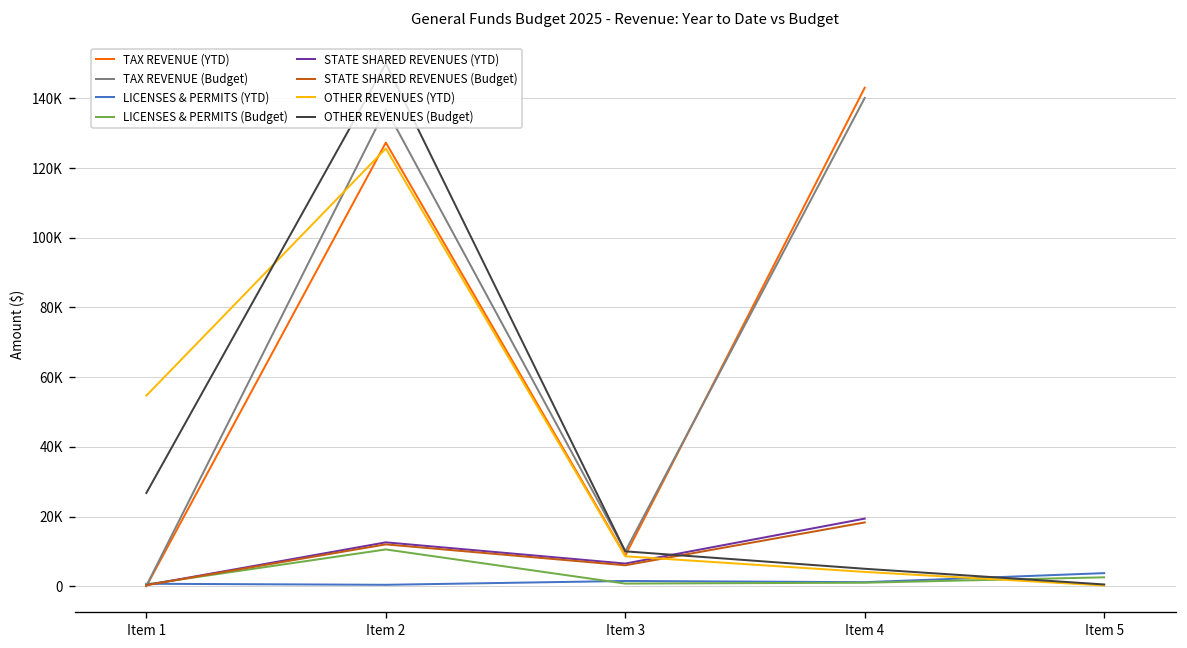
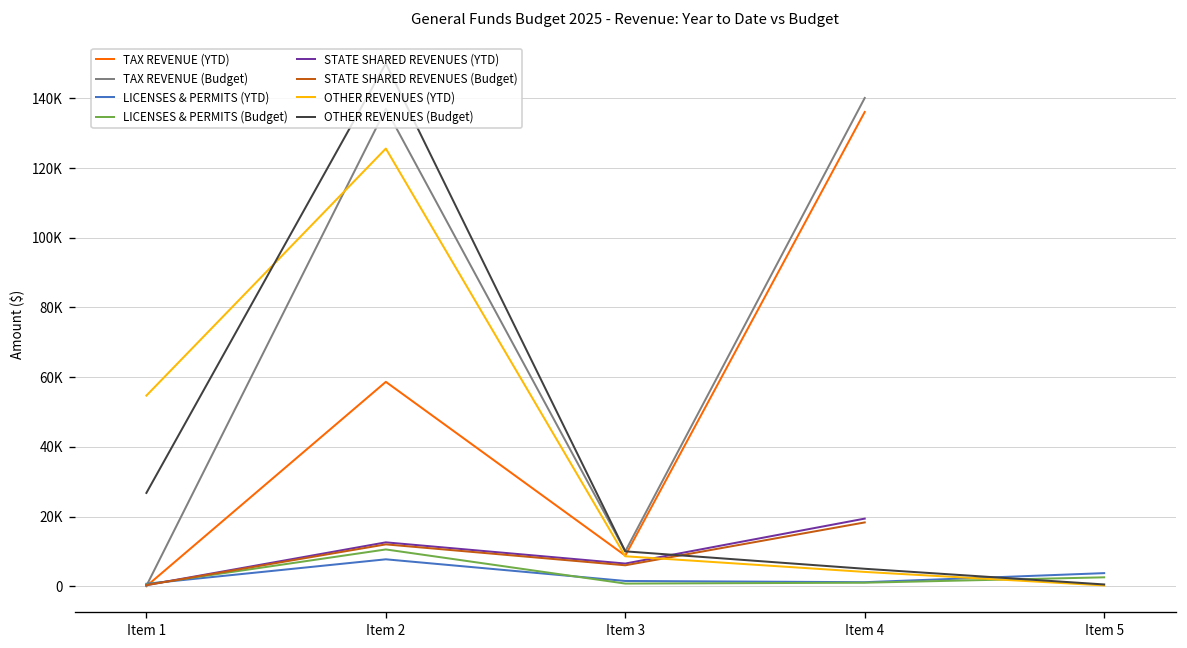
  {
    "TAX REVENUE (YTD)": {
-     "Item 2": 127000,
-     "Item 4": 143000
+     "Item 2": 59000,
+     "Item 4": 136000
    },
    "TAX REVENUE (Budget)": {
      "Item 4": 140000
    },
    "LICENSES & PERMITS (YTD)": {
-     "Item 2": 0,
+     "Item 2": 8000,
      "Item 5": 4000
    },
    "LICENSES & PERMITS (Budget)": {
      "Item 2": 11000,
      "Item 5": 3000
    },
    "STATE SHARED REVENUES (YTD)": {
      "Item 4": 19000
    },
    "STATE SHARED REVENUES (Budget)": {
      "Item 4": 18000
    },
    "OTHER REVENUES (YTD)": {
      "Item 1": 55000,
      "Item 2": 126000,
      "Item 4": 4000
    },
    "OTHER REVENUES (Budget)": {
      "Item 1": 27000,
      "Item 4": 5000
    }
  }
